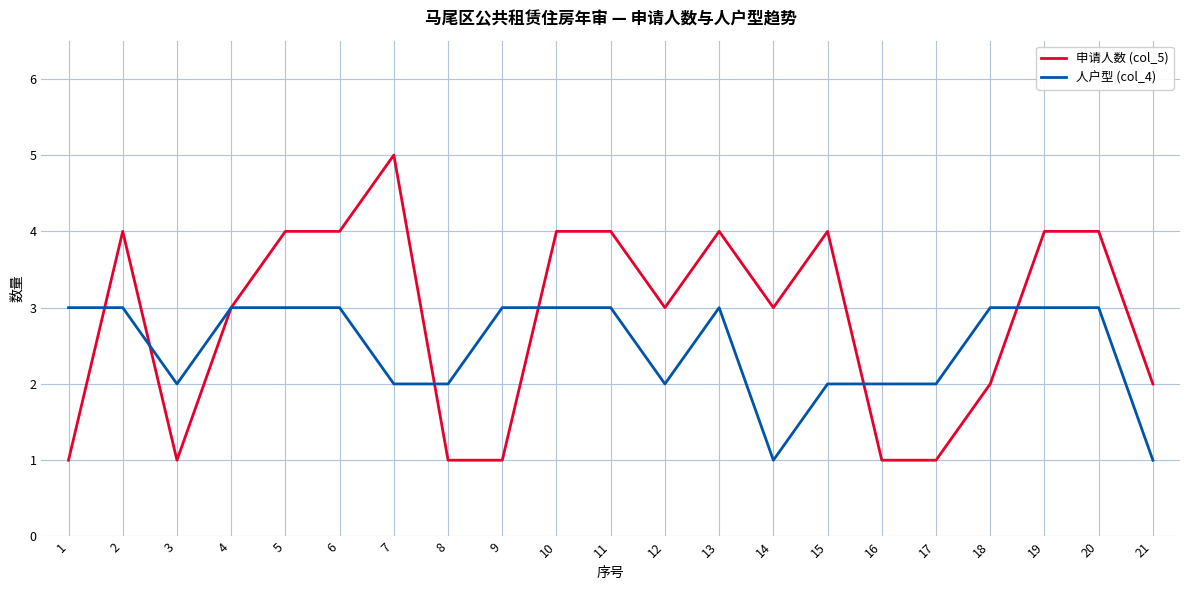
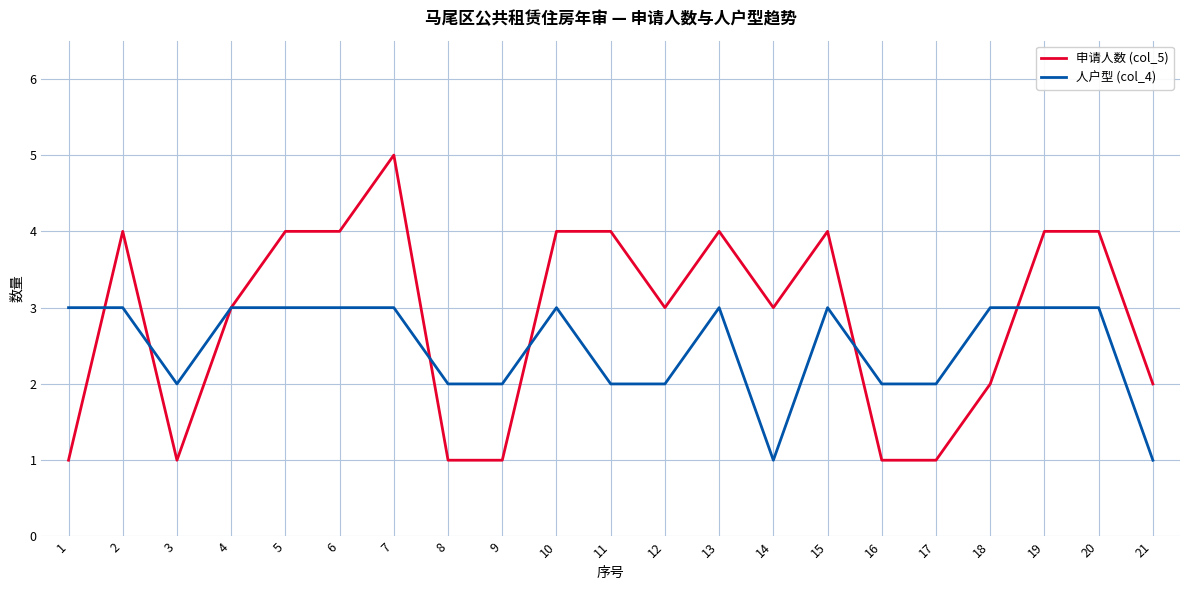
  {
    "申请人数 (col_5)": {
      "1": 1,
      "2": 4,
      "3": 1,
      "5": 4,
      "6": 4,
      "7": 5,
      "8": 1,
      "9": 1,
      "10": 4,
      "11": 4,
      "12": 3,
      "13": 4,
      "14": 3,
      "15": 4,
      "16": 1,
      "17": 1,
      "18": 2,
      "19": 4,
      "20": 4,
      "21": 2
    },
    "人户型 (col_4)": {
      "1": 3,
      "2": 3,
      "3": 2,
      "5": 3,
      "6": 3,
-     "7": 2,
+     "7": 3,
      "8": 2,
-     "9": 3,
+     "9": 2,
      "10": 3,
-     "11": 3,
+     "11": 2,
      "12": 2,
      "13": 3,
      "14": 1,
-     "15": 2,
+     "15": 3,
      "16": 2,
      "17": 2,
      "18": 3,
      "19": 3,
      "20": 3,
      "21": 1
    }
  }
